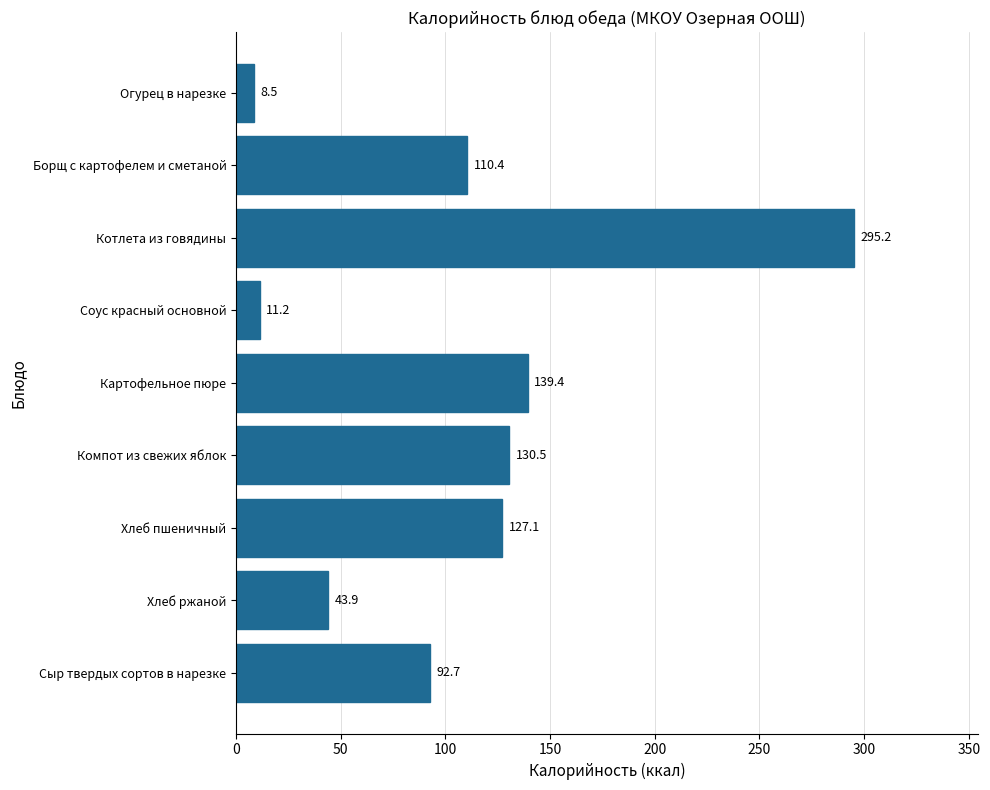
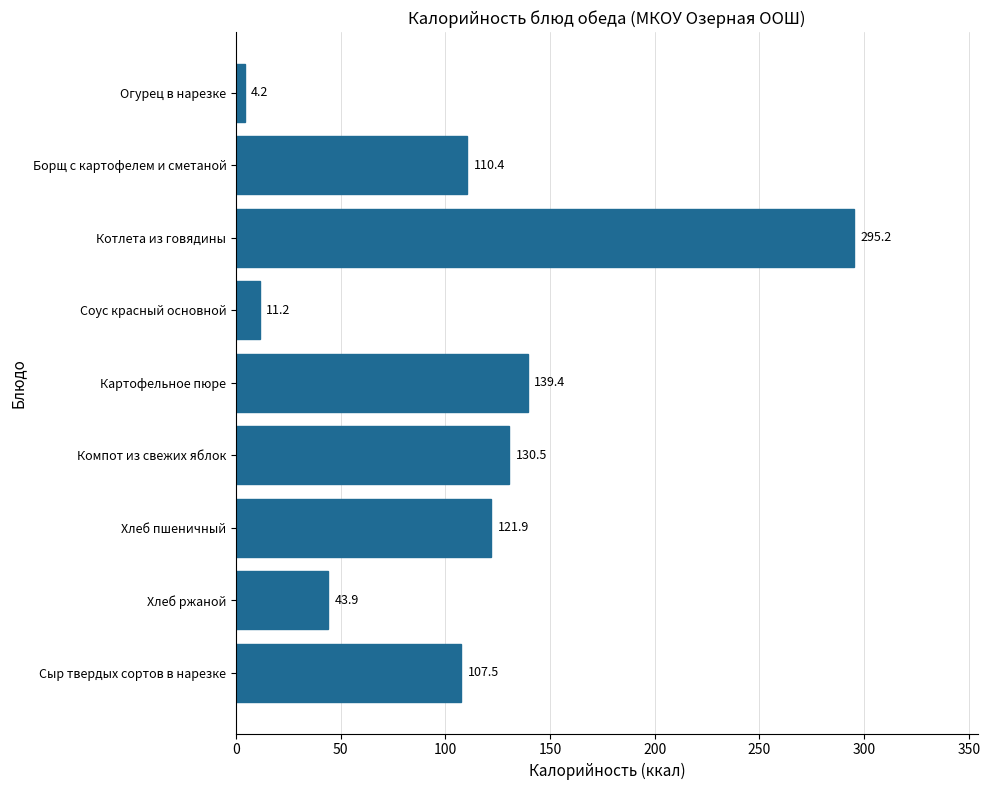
  {
-   "Огурец в нарезке": 8.5,
+   "Огурец в нарезке": 4.2,
    "Борщ с картофелем и сметаной": 110.4,
    "Котлета из говядины": 295.2,
    "Соус красный основной": 11.2,
    "Картофельное пюре": 139.4,
    "Компот из свежих яблок": 130.5,
-   "Хлеб пшеничный": 127.1,
+   "Хлеб пшеничный": 121.9,
    "Хлеб ржаной": 43.9,
-   "Сыр твердых сортов в нарезке": 92.7
+   "Сыр твердых сортов в нарезке": 107.5
  }
